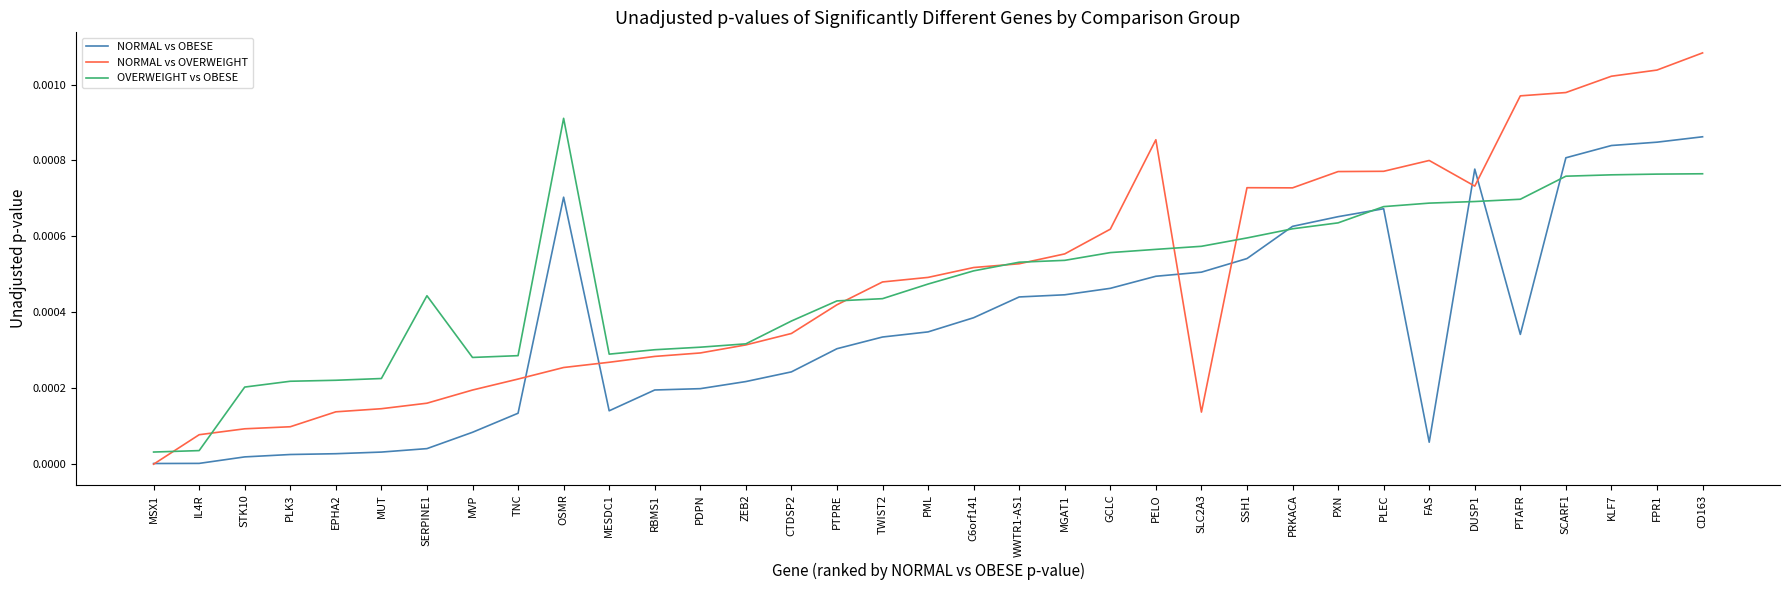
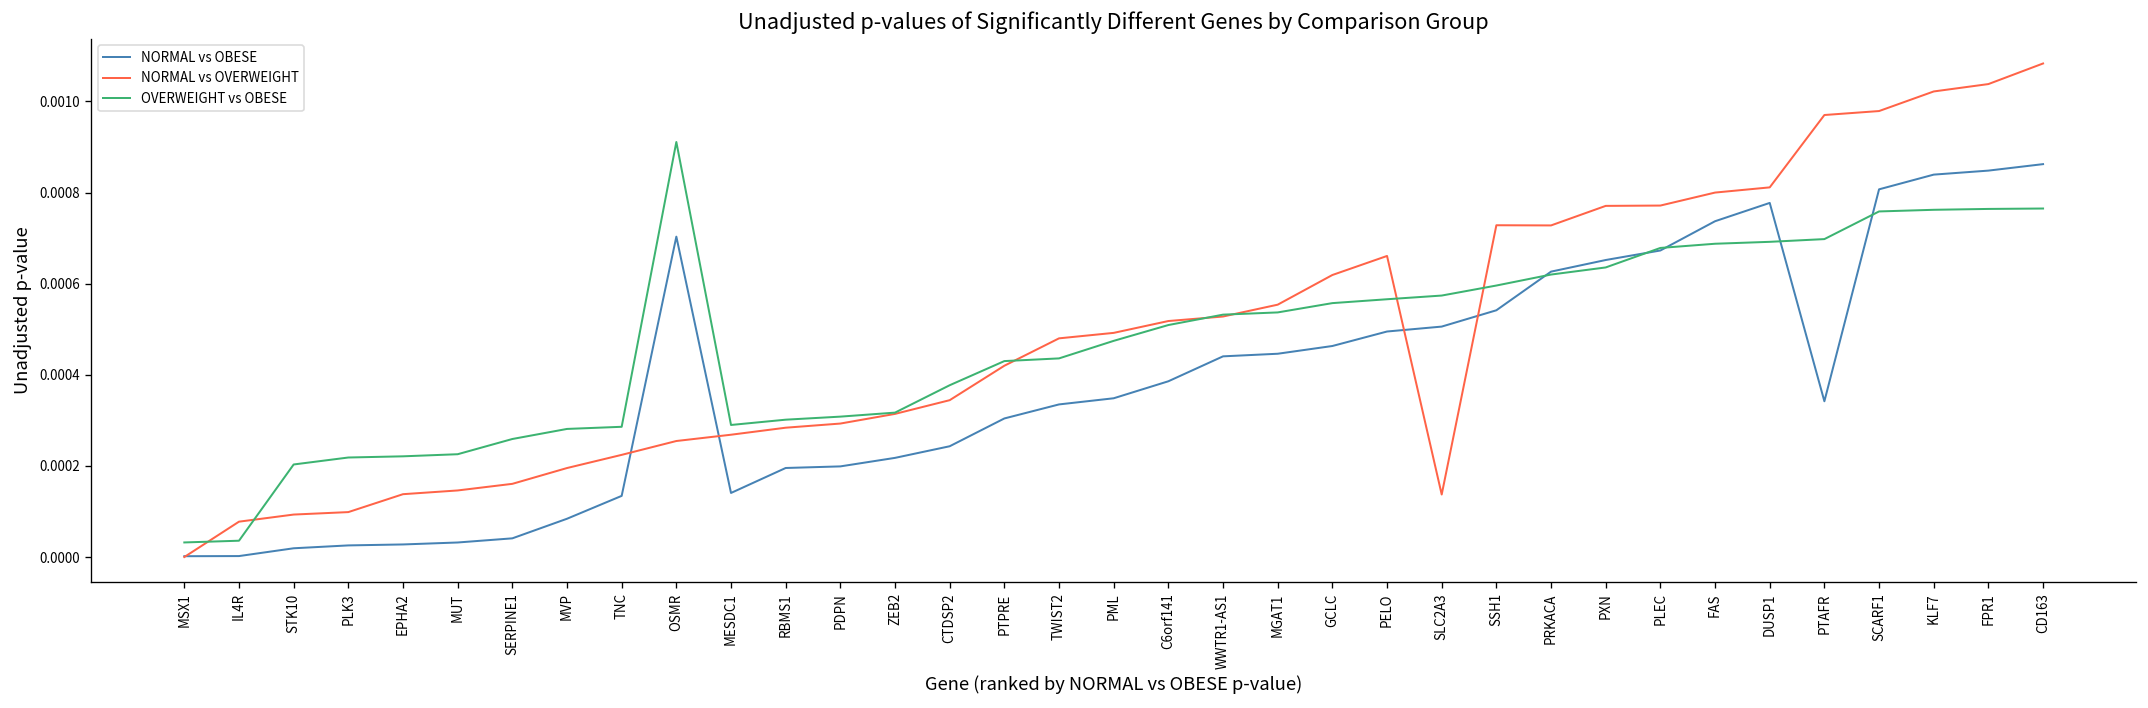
  {
    "NORMAL vs OBESE": {
      "IL4R": 0.00000,
      "STK10": 0.00002,
      "PLK3": 0.00003,
      "EPHA2": 0.00003,
      "MUT": 0.00003,
      "SERPINE1": 0.00004,
      "MVP": 0.00008,
      "TNC": 0.00013,
      "OSMR": 0.00070,
      "MESDC1": 0.00014,
      "RBMS1": 0.00020,
      "PDPN": 0.00020,
      "ZEB2": 0.00022,
      "CTDSP2": 0.00024,
      "PTPRE": 0.00030,
      "TWIST2": 0.00034,
      "PML": 0.00035,
      "C6orf141": 0.00039,
      "WWTR1-AS1": 0.00044,
      "MGAT1": 0.00045,
      "GCLC": 0.00046,
      "PELO": 0.00050,
      "SLC2A3": 0.00051,
      "SSH1": 0.00054,
      "PXN": 0.00065,
-     "FAS": 0.00006,
+     "FAS": 0.00074,
      "DUSP1": 0.00078,
      "PTAFR": 0.00034,
      "SCARF1": 0.00081,
      "KLF7": 0.00084,
      "FPR1": 0.00085,
      "CD163": 0.00086
    },
    "NORMAL vs OVERWEIGHT": {
      "IL4R": 0.00008,
      "STK10": 0.00009,
      "PLK3": 0.00010,
      "EPHA2": 0.00014,
      "MUT": 0.00015,
      "SERPINE1": 0.00016,
      "MVP": 0.00020,
      "TNC": 0.00022,
      "OSMR": 0.00025,
      "MESDC1": 0.00027,
      "RBMS1": 0.00028,
      "PDPN": 0.00029,
      "CTDSP2": 0.00034,
      "PTPRE": 0.00042,
      "TWIST2": 0.00048,
      "PML": 0.00049,
      "C6orf141": 0.00052,
      "MGAT1": 0.00055,
      "GCLC": 0.00062,
-     "PELO": 0.00085,
+     "PELO": 0.00066,
      "SLC2A3": 0.00014,
      "SSH1": 0.00073,
      "PRKACA": 0.00073,
      "PXN": 0.00077,
      "PLEC": 0.00077,
      "FAS": 0.00080,
-     "DUSP1": 0.00073,
+     "DUSP1": 0.00081,
      "PTAFR": 0.00097,
      "SCARF1": 0.00098,
      "KLF7": 0.00102,
      "FPR1": 0.00104,
      "CD163": 0.00108
    },
    "OVERWEIGHT vs OBESE": {
      "MSX1": 0.00003,
      "IL4R": 0.00004,
      "STK10": 0.00020,
      "PLK3": 0.00022,
      "EPHA2": 0.00022,
      "MUT": 0.00023,
-     "SERPINE1": 0.00044,
+     "SERPINE1": 0.00026,
      "MVP": 0.00028,
      "TNC": 0.00029,
      "OSMR": 0.00091,
      "MESDC1": 0.00029,
      "RBMS1": 0.00030,
      "PDPN": 0.00031,
      "CTDSP2": 0.00038,
      "PTPRE": 0.00043,
      "TWIST2": 0.00044,
      "PML": 0.00047,
      "C6orf141": 0.00051,
      "MGAT1": 0.00054,
      "GCLC": 0.00056,
      "PELO": 0.00057,
      "SLC2A3": 0.00057,
      "SSH1": 0.00060,
      "PXN": 0.00064,
      "FAS": 0.00069,
      "DUSP1": 0.00069,
      "PTAFR": 0.00070,
      "SCARF1": 0.00076,
      "KLF7": 0.00076,
      "FPR1": 0.00076,
      "CD163": 0.00077
    }
  }
